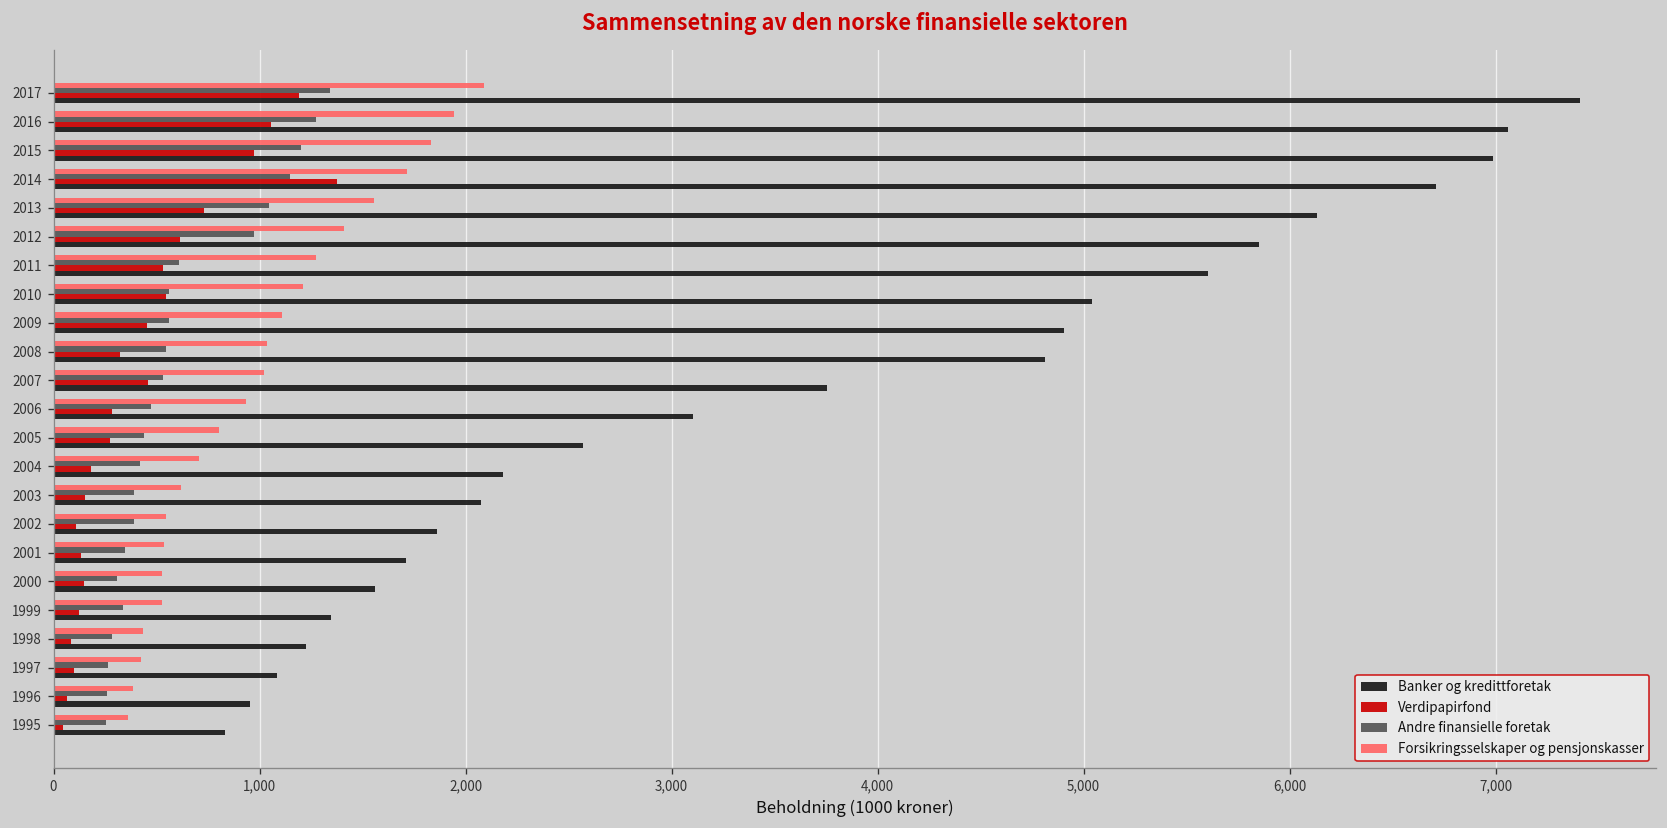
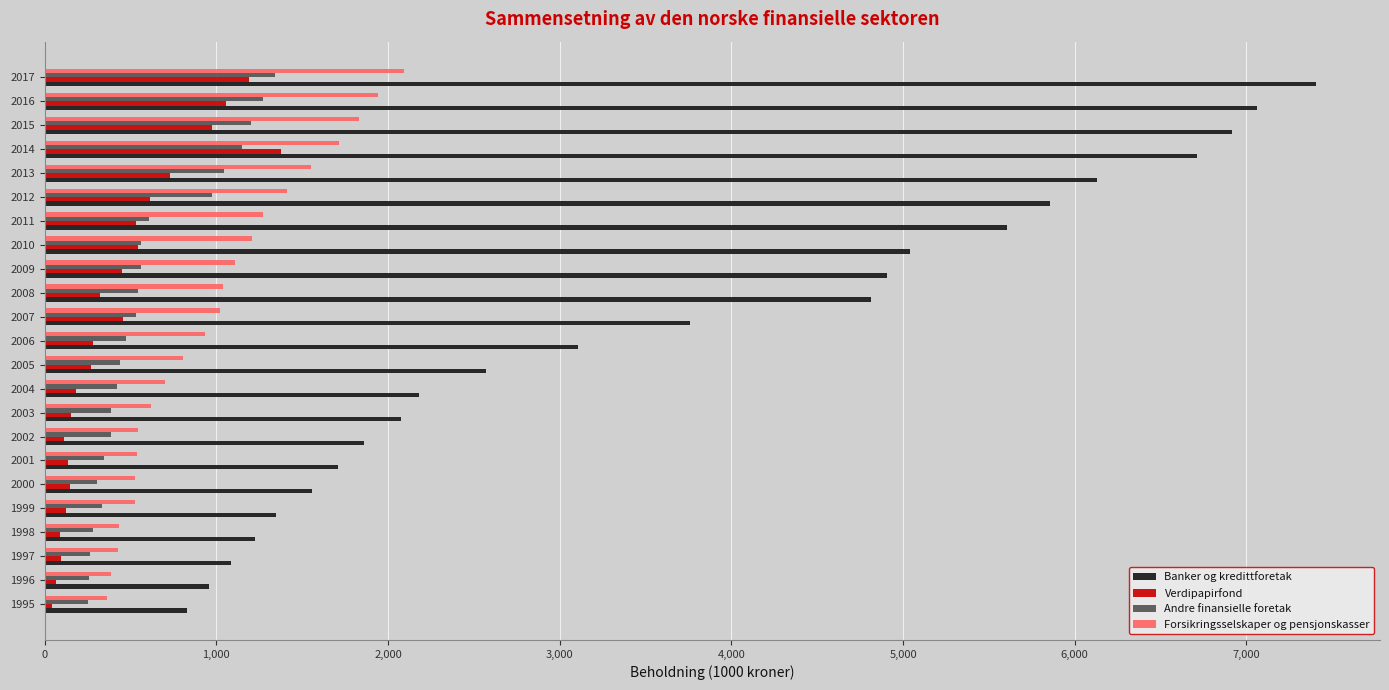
  {
    "Banker og kredittforetak": {
      "2017": "7,410",
      "2016": "7,060",
-     "2015": "6,990",
+     "2015": "6,910",
      "2014": "6,710",
      "2013": "6,130",
      "2012": "5,850",
      "2011": "5,610",
      "2010": "5,040",
      "2009": "4,910",
      "2008": "4,810",
      "2007": "3,760",
      "2006": "3,110",
      "2005": "2,570",
      "2004": "2,180",
      "2003": "2,070",
      "2002": "1,860",
      "2001": "1,710",
      "2000": "1,560",
      "1999": "1,350",
      "1998": "1,220",
      "1997": "1,090",
      "1996": "960",
      "1995": "830"
    },
    "Verdipapirfond": {
      "2017": "1,190",
      "2016": "1,060",
      "2015": "970",
      "2014": "1,380",
      "2013": "730",
      "2012": "610",
      "2011": "530",
      "2010": "540",
      "2009": "450",
      "2008": "320",
      "2007": "460",
      "2006": "280",
      "2005": "270",
      "2004": "180",
      "2003": "150",
      "2002": "110",
      "2001": "130",
      "2000": "150",
      "1999": "120",
      "1998": "90",
      "1997": "100",
      "1996": "70",
      "1995": "50"
    },
    "Andre finansielle foretak": {
      "2017": "1,340",
      "2016": "1,270",
      "2015": "1,200",
      "2014": "1,150",
      "2013": "1,050",
      "2012": "980",
      "2011": "610",
      "2010": "560",
      "2009": "560",
      "2008": "550",
      "2007": "530",
      "2006": "470",
      "2005": "440",
      "2004": "420",
      "2003": "390",
      "2002": "390",
      "2001": "350",
      "2000": "310",
      "1999": "340",
      "1998": "280",
      "1997": "260",
      "1996": "260",
      "1995": "250"
    },
    "Forsikringsselskaper og pensjonskasser": {
      "2017": "2,090",
      "2016": "1,940",
      "2015": "1,830",
      "2014": "1,720",
      "2013": "1,550",
      "2012": "1,410",
      "2011": "1,270",
      "2010": "1,210",
      "2009": "1,110",
      "2008": "1,040",
      "2007": "1,020",
      "2006": "940",
      "2005": "800",
      "2004": "700",
      "2003": "620",
      "2002": "550",
      "2001": "540",
      "2000": "530",
      "1999": "520",
      "1998": "440",
      "1997": "430",
      "1996": "390",
      "1995": "360"
    }
  }
